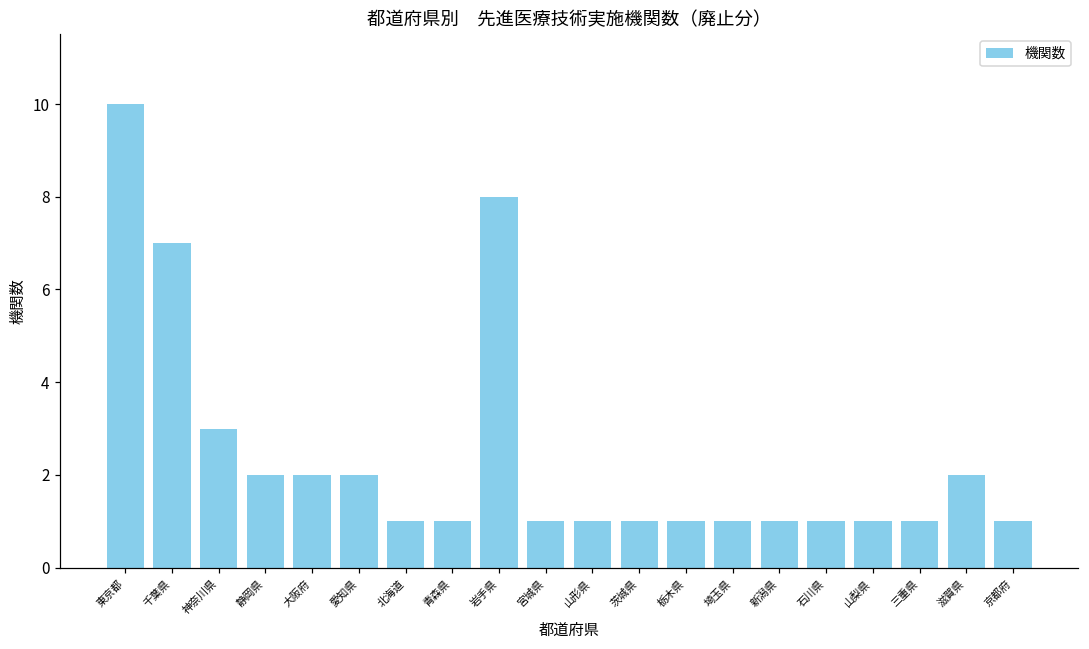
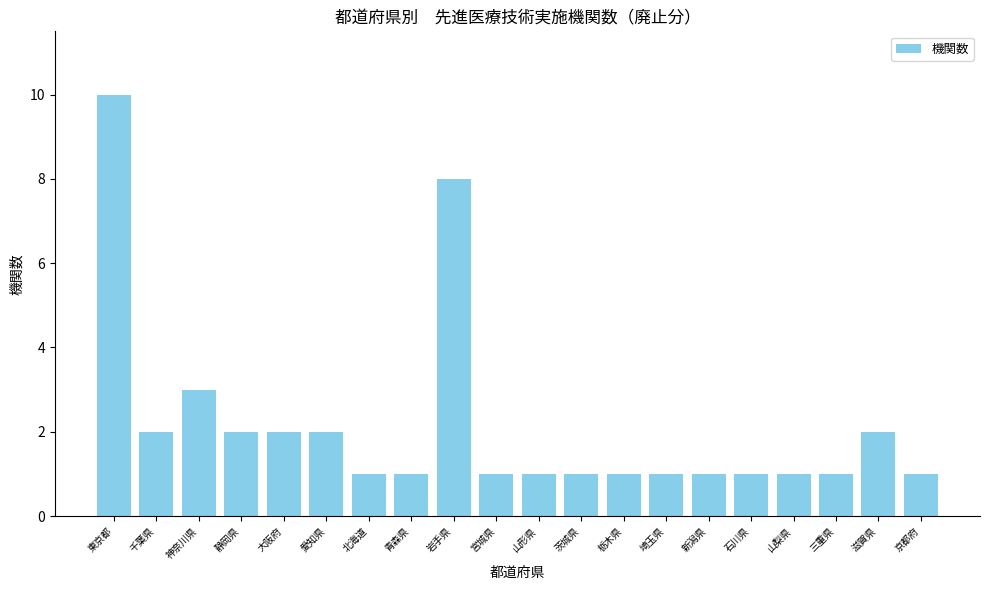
  {
    "東京都": 10,
-   "千葉県": 7,
+   "千葉県": 2,
    "神奈川県": 3,
    "静岡県": 2,
    "大阪府": 2,
    "愛知県": 2,
    "北海道": 1,
    "青森県": 1,
    "岩手県": 8,
    "宮城県": 1,
    "山形県": 1,
    "茨城県": 1,
    "栃木県": 1,
    "埼玉県": 1,
    "新潟県": 1,
    "石川県": 1,
    "山梨県": 1,
    "三重県": 1,
    "滋賀県": 2,
    "京都府": 1
  }
